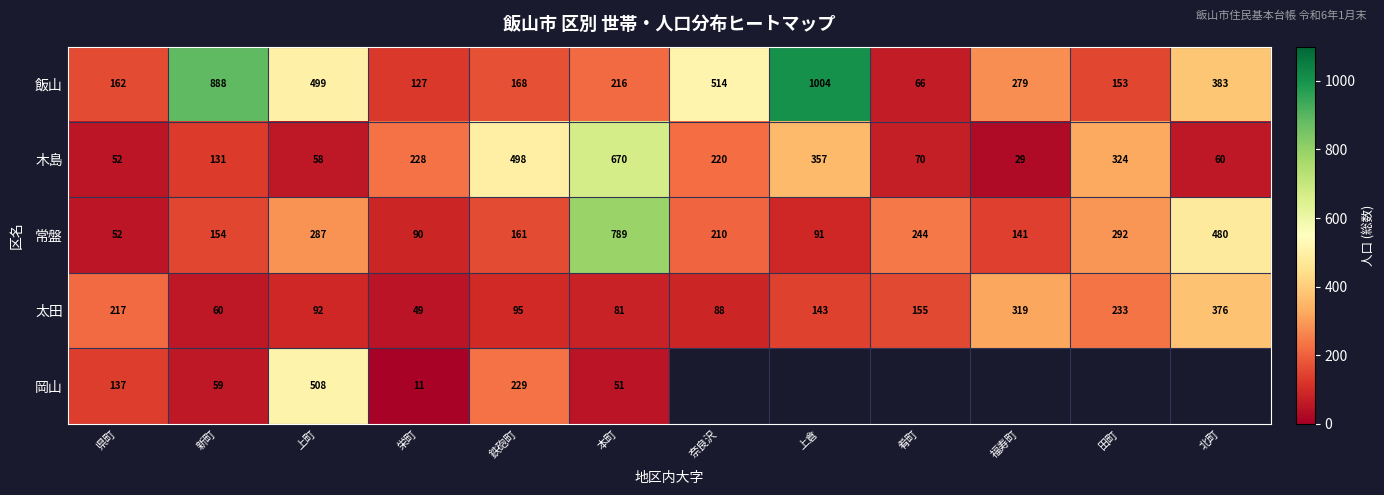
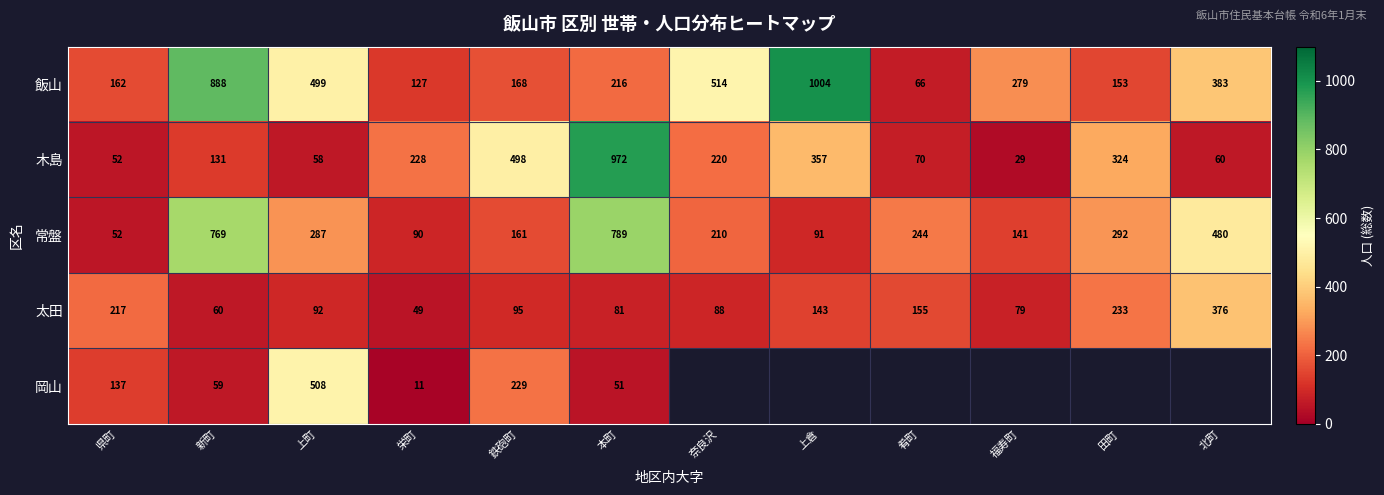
  {
    "飯山": {
      "県町": 162,
      "新町": 888,
      "上町": 499,
      "栄町": 127,
      "鉄砲町": 168,
      "本町": 216,
      "奈良沢": 514,
      "上倉": 1004,
      "肴町": 66,
      "福寿町": 279,
      "田町": 153,
      "北町": 383
    },
    "木島": {
      "県町": 52,
      "新町": 131,
      "上町": 58,
      "栄町": 228,
      "鉄砲町": 498,
-     "本町": 670,
+     "本町": 972,
      "奈良沢": 220,
      "上倉": 357,
      "肴町": 70,
      "福寿町": 29,
      "田町": 324,
      "北町": 60
    },
    "常盤": {
      "県町": 52,
-     "新町": 154,
+     "新町": 769,
      "上町": 287,
      "栄町": 90,
      "鉄砲町": 161,
      "本町": 789,
      "奈良沢": 210,
      "上倉": 91,
      "肴町": 244,
      "福寿町": 141,
      "田町": 292,
      "北町": 480
    },
    "太田": {
      "県町": 217,
      "新町": 60,
      "上町": 92,
      "栄町": 49,
      "鉄砲町": 95,
      "本町": 81,
      "奈良沢": 88,
      "上倉": 143,
      "肴町": 155,
-     "福寿町": 319,
+     "福寿町": 79,
      "田町": 233,
      "北町": 376
    },
    "岡山": {
      "県町": 137,
      "新町": 59,
      "上町": 508,
      "栄町": 11,
      "鉄砲町": 229,
      "本町": 51
    }
  }
